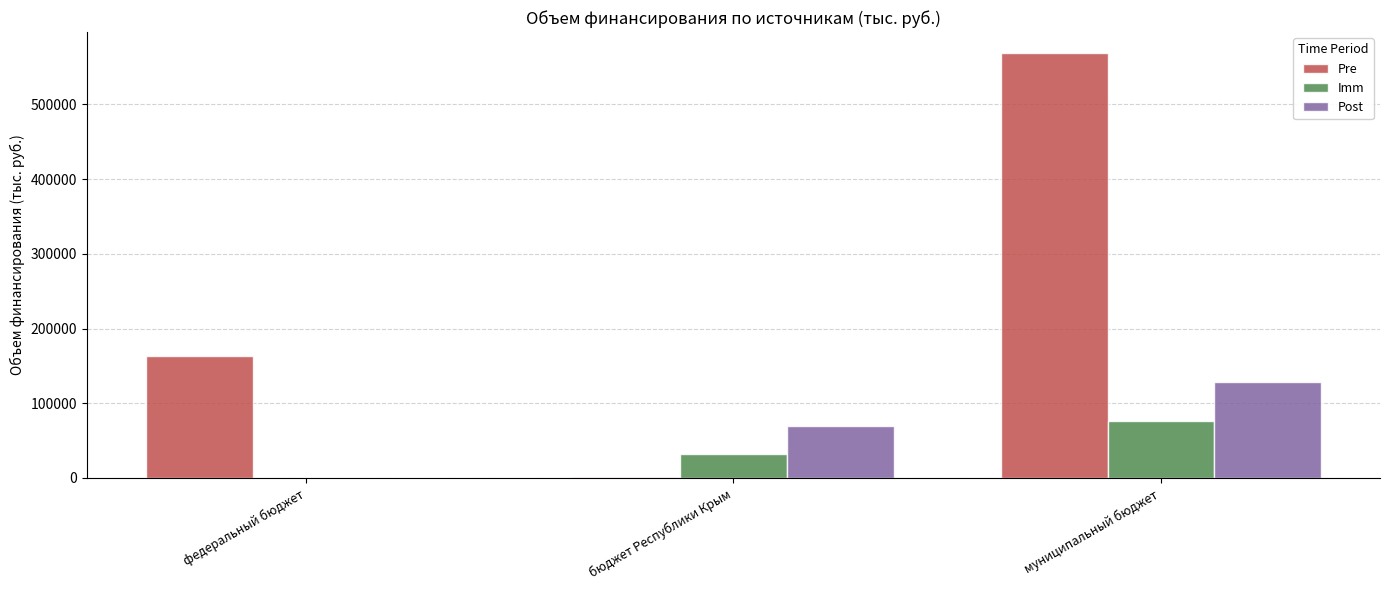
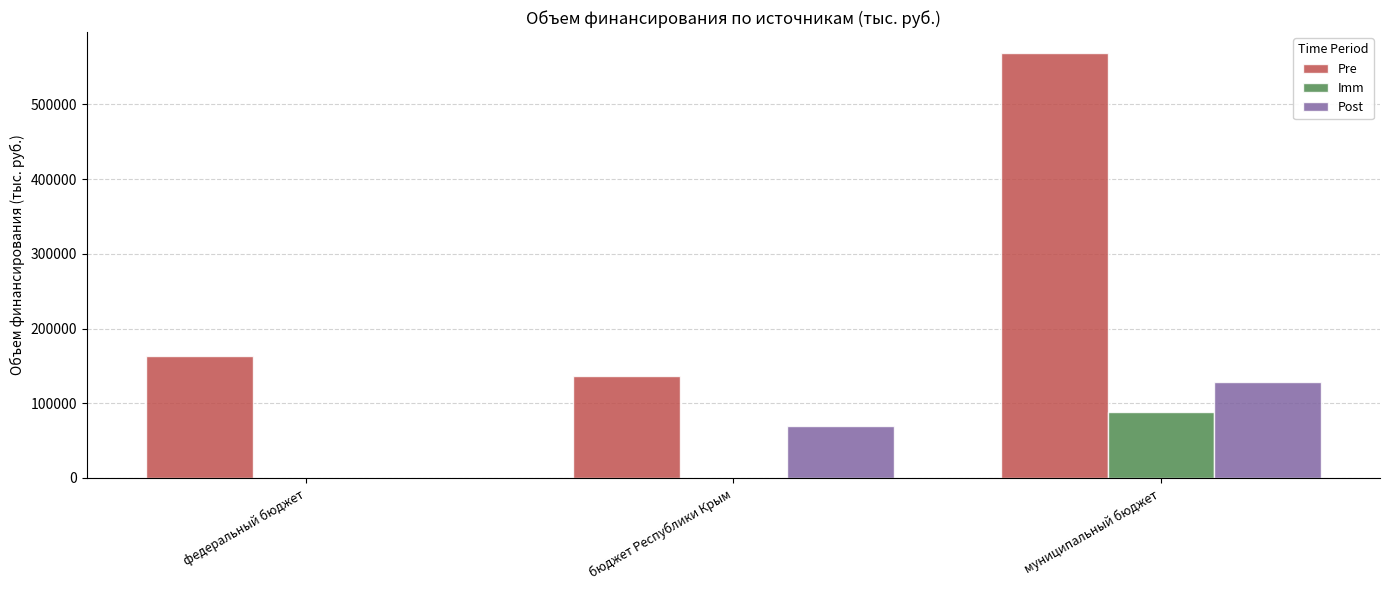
  {
    "Pre": {
      "федеральный бюджет": 160000,
-     "бюджет Республики Крым": 0,
+     "бюджет Республики Крым": 140000,
      "муниципальный бюджет": 570000
    },
    "Imm": {
      "федеральный бюджет": 0,
-     "бюджет Республики Крым": 30000,
-     "муниципальный бюджет": 80000
+     "бюджет Республики Крым": 0,
+     "муниципальный бюджет": 90000
    },
    "Post": {
      "федеральный бюджет": 0,
      "бюджет Республики Крым": 70000,
      "муниципальный бюджет": 130000
    }
  }
